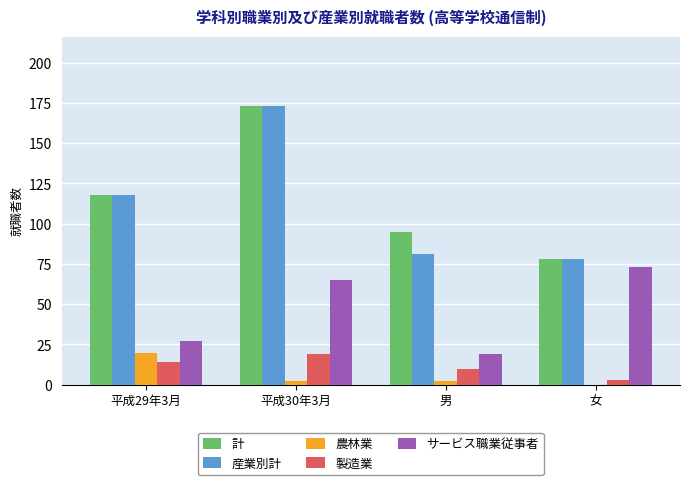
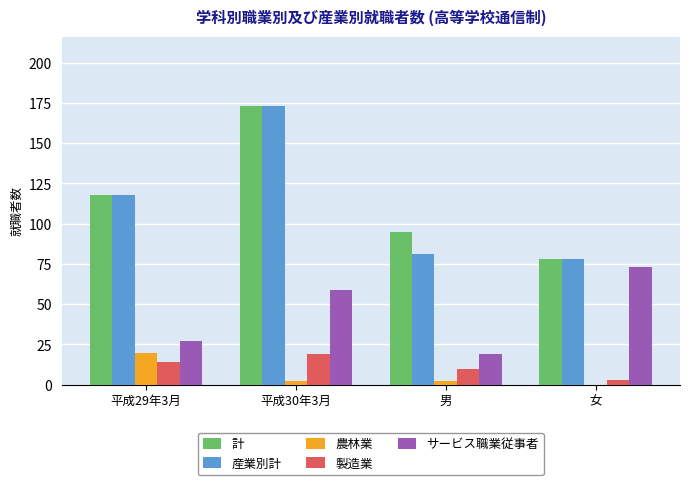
  {
    "計": {
      "平成29年3月": 118,
      "平成30年3月": 173,
      "男": 95,
      "女": 78
    },
    "産業別計": {
      "平成29年3月": 118,
      "平成30年3月": 173,
      "男": 81,
      "女": 78
    },
    "農林業": {
      "平成29年3月": 20,
      "平成30年3月": 2,
      "男": 2,
      "女": 0
    },
    "製造業": {
      "平成29年3月": 14,
      "平成30年3月": 19,
      "男": 10,
      "女": 3
    },
    "サービス職業従事者": {
      "平成29年3月": 27,
-     "平成30年3月": 65,
+     "平成30年3月": 59,
      "男": 19,
      "女": 73
    }
  }
